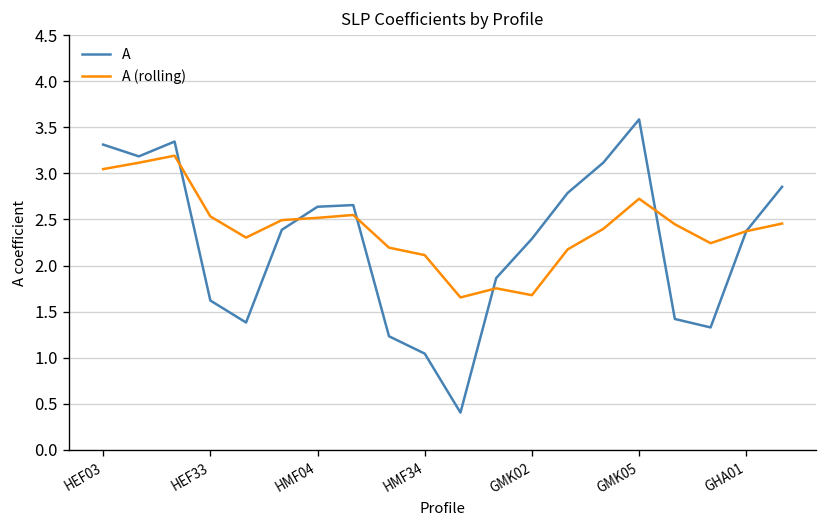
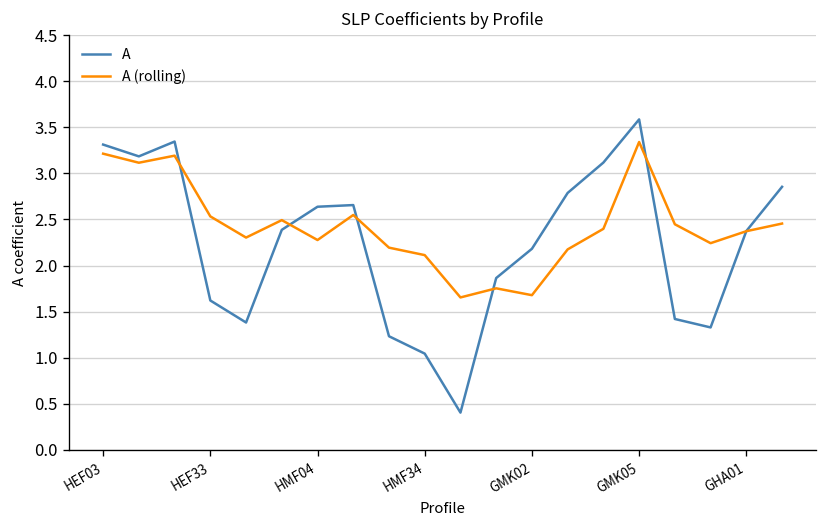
  {
    "A": {
      "HEF03": 3.3,
      "HEF33": 1.6,
      "HMF04": 2.6,
      "HMF34": 1.0,
-     "GMK02": 2.3,
+     "GMK02": 2.2,
      "GMK05": 3.6
    },
    "A (rolling)": {
-     "HEF03": 3.0,
+     "HEF03": 3.2,
      "HEF33": 2.5,
-     "HMF04": 2.5,
+     "HMF04": 2.3,
      "HMF34": 2.1,
      "GMK02": 1.7,
-     "GMK05": 2.7
+     "GMK05": 3.3
    }
  }
